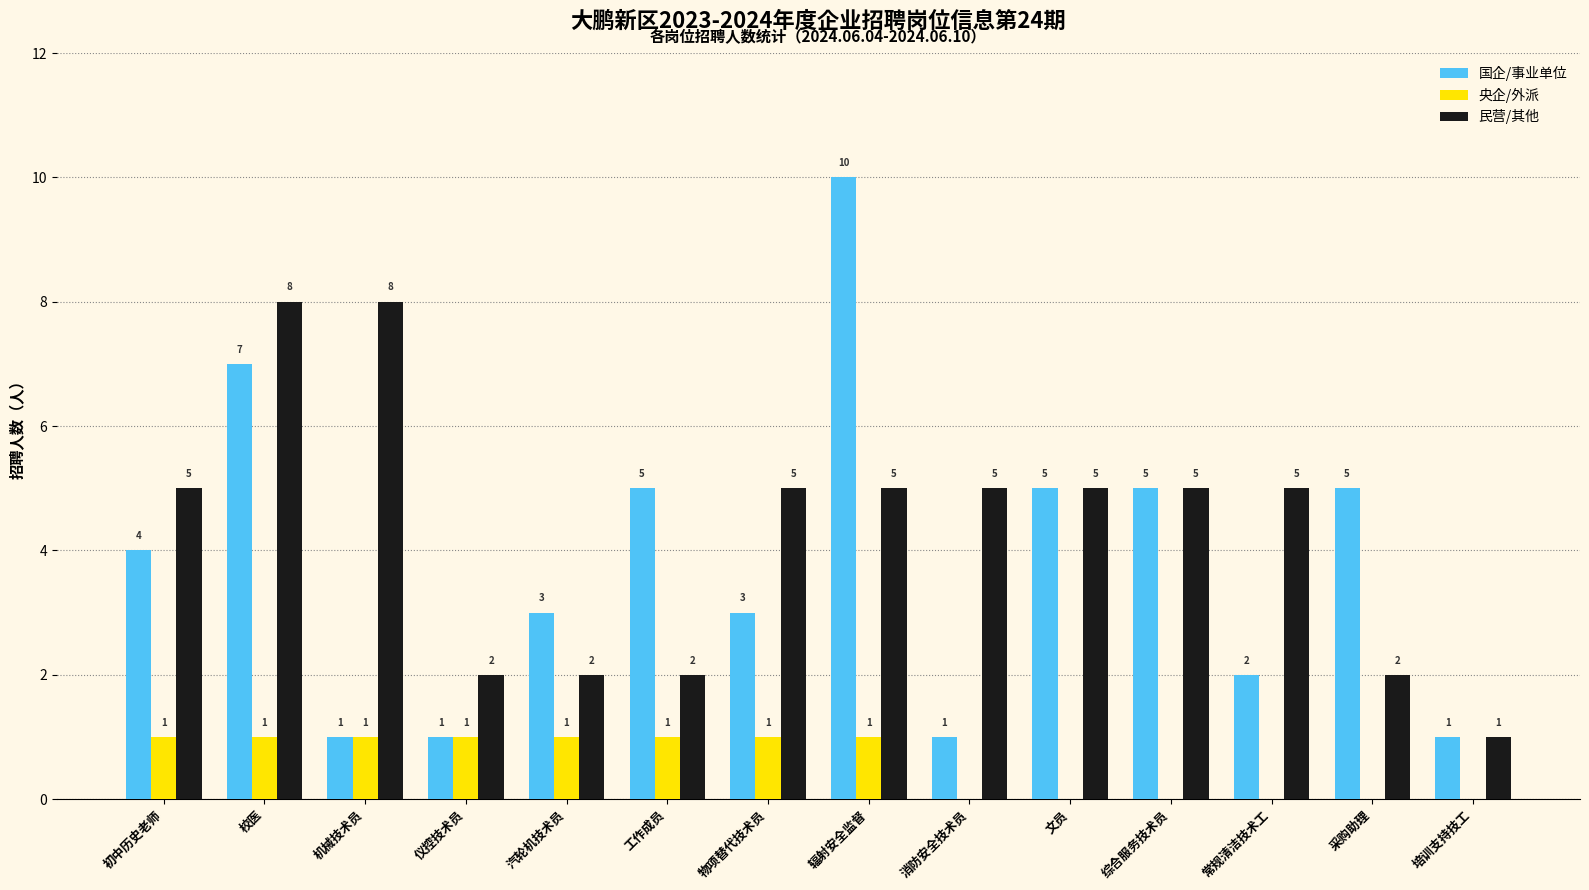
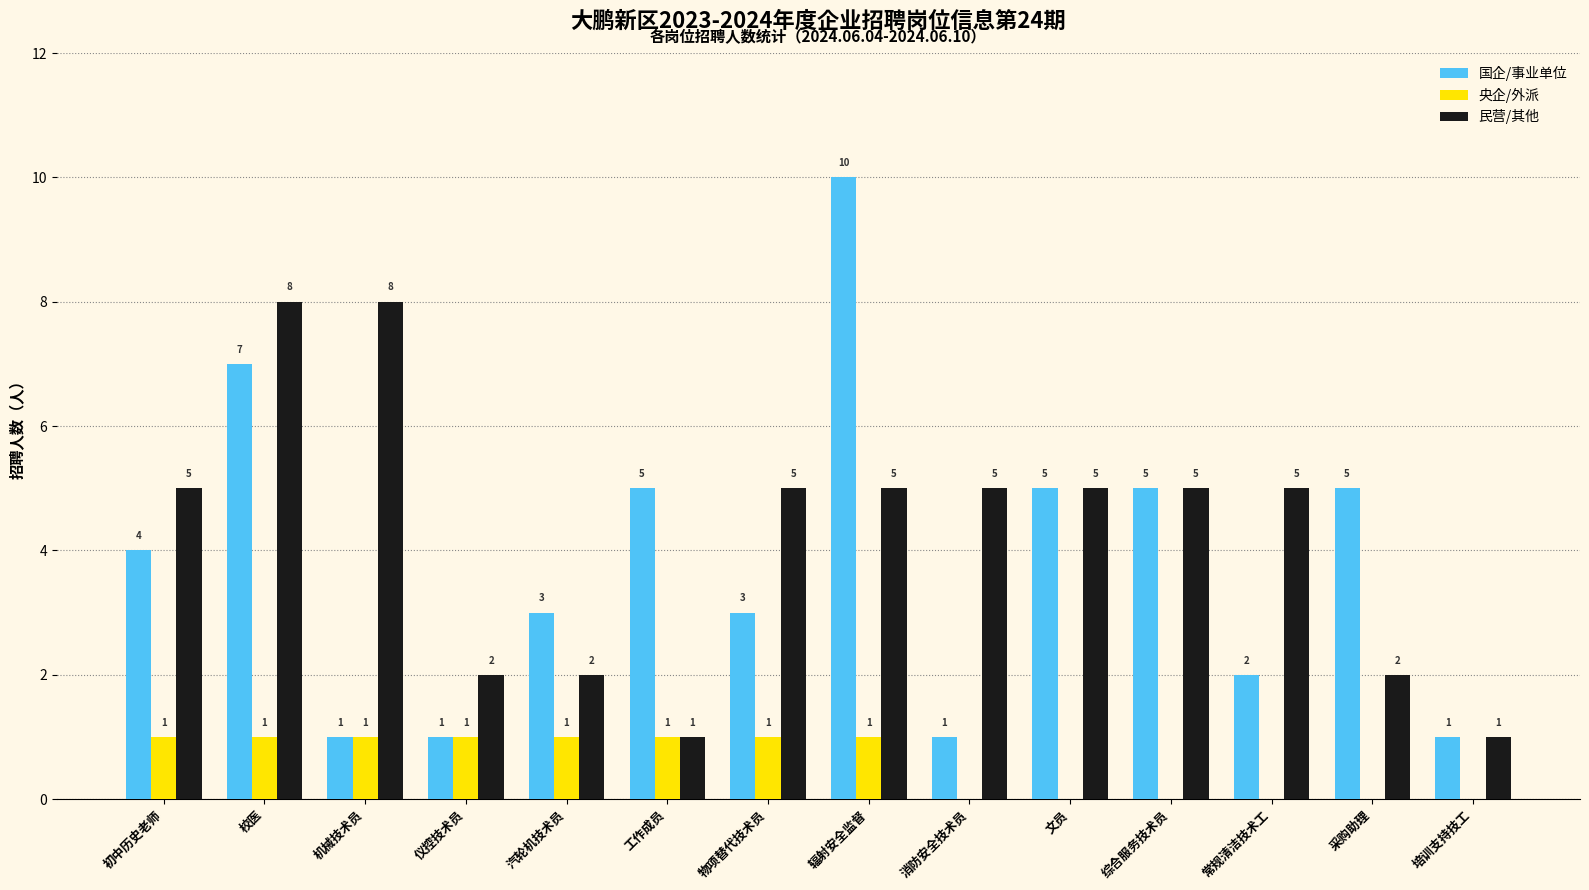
  {
    "国企/事业单位": {
      "初中历史老师": 4,
      "校医": 7,
      "机械技术员": 1,
      "仪控技术员": 1,
      "汽轮机技术员": 3,
      "工作成员": 5,
      "物项替代技术员": 3,
      "辐射安全监督": 10,
      "消防安全技术员": 1,
      "文员": 5,
      "综合服务技术员": 5,
      "常规清洁技术工": 2,
      "采购助理": 5,
      "培训支持技工": 1
    },
    "央企/外派": {
      "初中历史老师": 1,
      "校医": 1,
      "机械技术员": 1,
      "仪控技术员": 1,
      "汽轮机技术员": 1,
      "工作成员": 1,
      "物项替代技术员": 1,
      "辐射安全监督": 1
    },
    "民营/其他": {
      "初中历史老师": 5,
      "校医": 8,
      "机械技术员": 8,
      "仪控技术员": 2,
      "汽轮机技术员": 2,
-     "工作成员": 2,
+     "工作成员": 1,
      "物项替代技术员": 5,
      "辐射安全监督": 5,
      "消防安全技术员": 5,
      "文员": 5,
      "综合服务技术员": 5,
      "常规清洁技术工": 5,
      "采购助理": 2,
      "培训支持技工": 1
    }
  }
